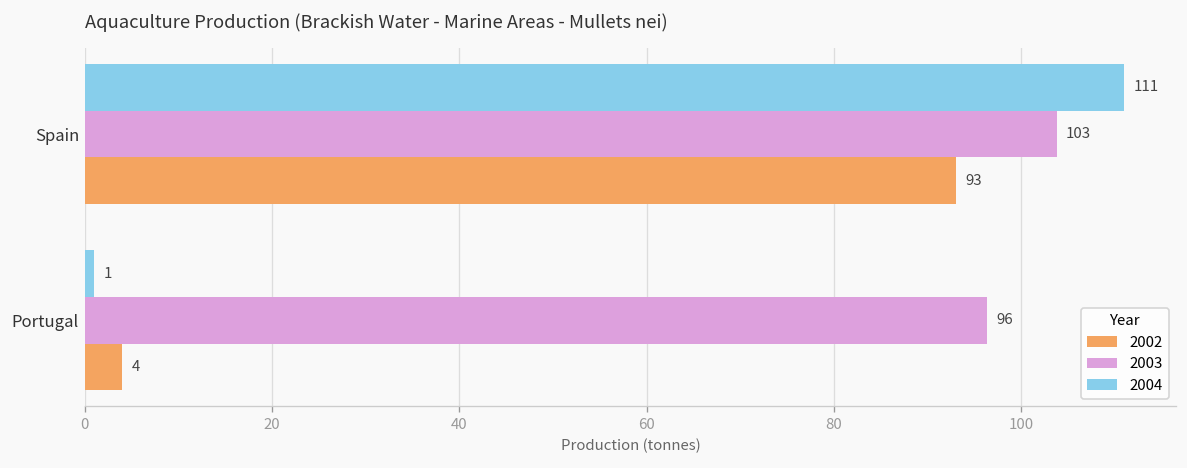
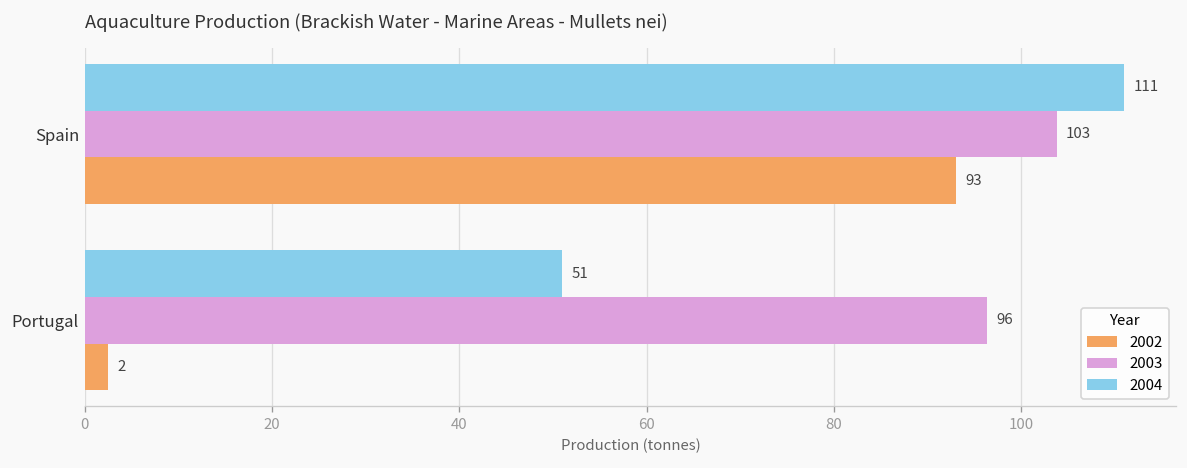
  {
    "2002": {
      "Spain": 93,
-     "Portugal": 4
+     "Portugal": 2
    },
    "2003": {
      "Portugal": 96
    },
    "2004": {
      "Spain": 111,
-     "Portugal": 1
+     "Portugal": 51
    }
  }
